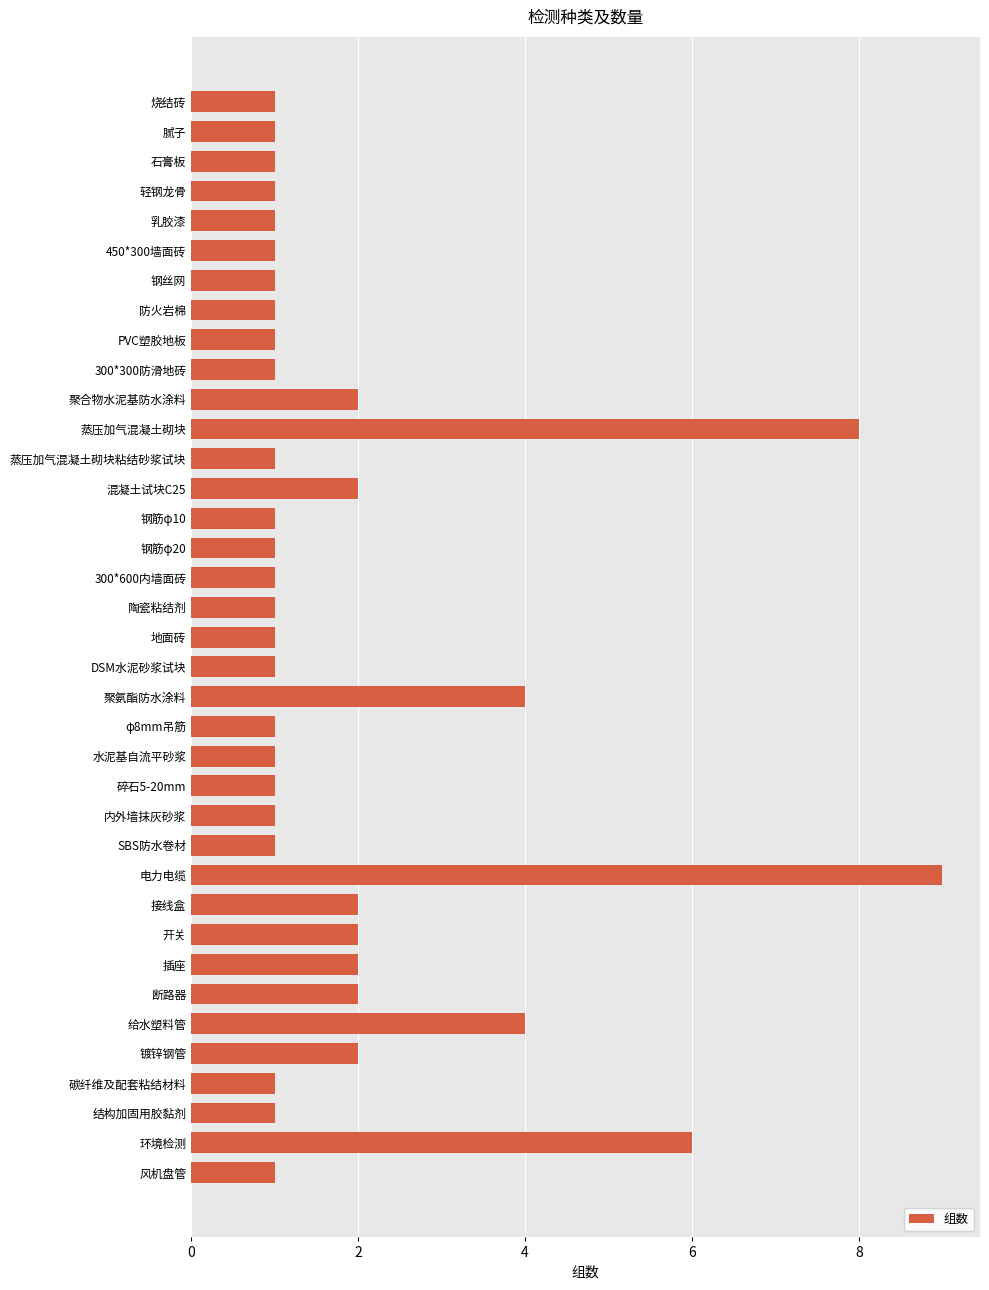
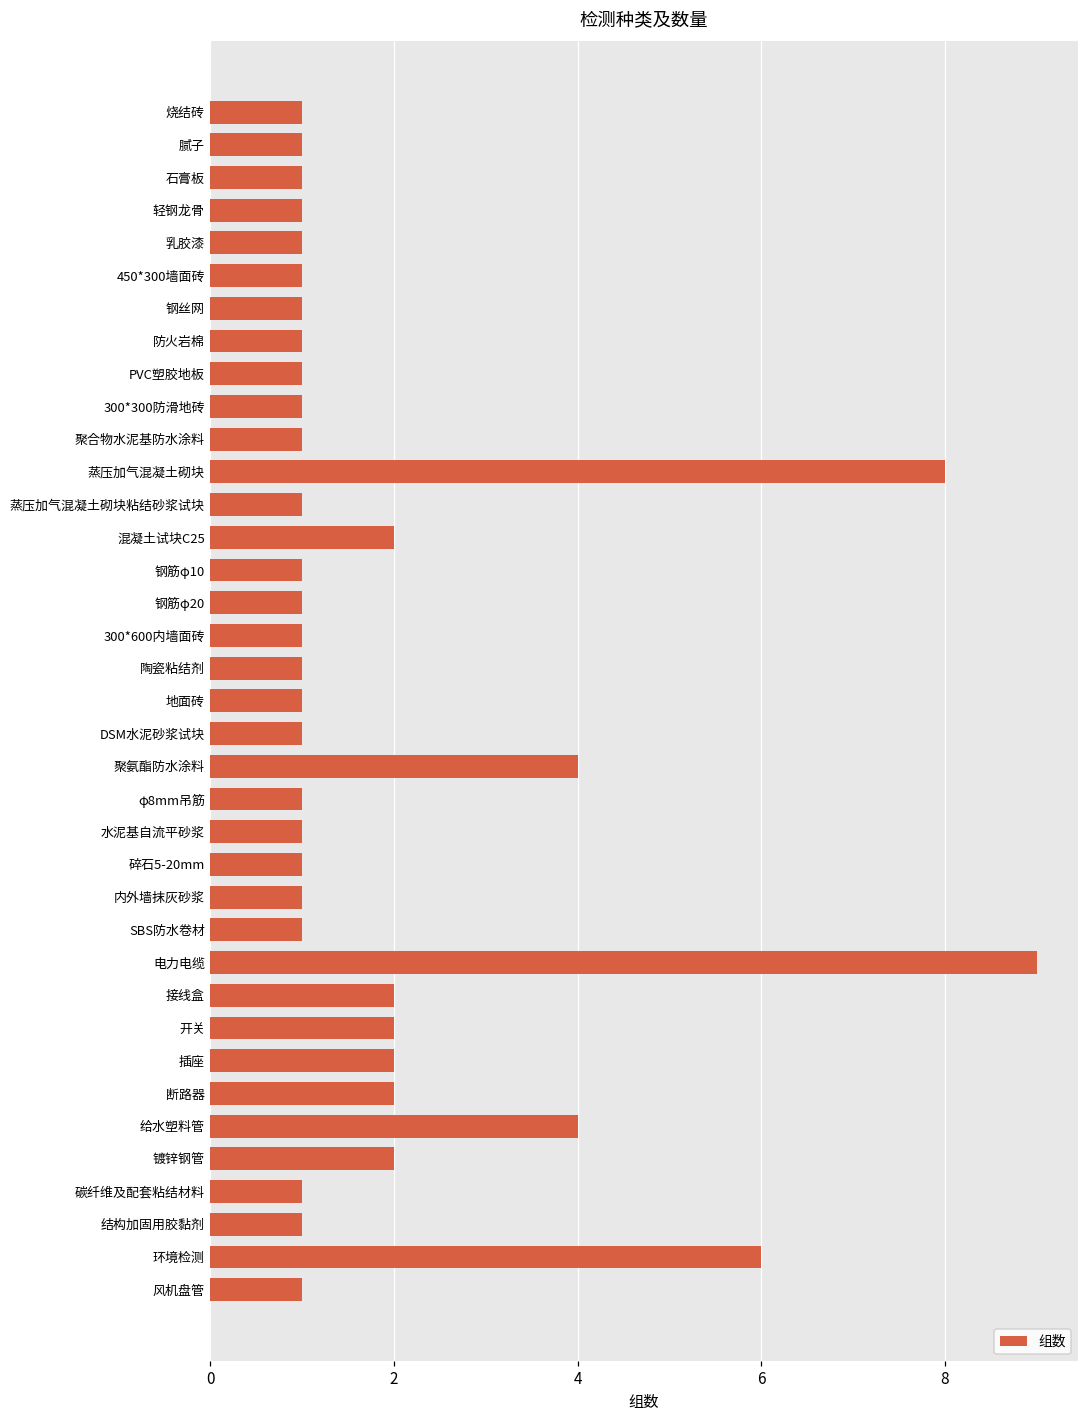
  {
    "烧结砖": 1,
    "腻子": 1,
    "石膏板": 1,
    "轻钢龙骨": 1,
    "乳胶漆": 1,
    "450*300墙面砖": 1,
    "钢丝网": 1,
    "防火岩棉": 1,
    "PVC塑胶地板": 1,
    "300*300防滑地砖": 1,
-   "聚合物水泥基防水涂料": 2,
+   "聚合物水泥基防水涂料": 1,
    "蒸压加气混凝土砌块": 8,
    "蒸压加气混凝土砌块粘结砂浆试块": 1,
    "混凝土试块C25": 2,
    "钢筋φ10": 1,
    "钢筋φ20": 1,
    "300*600内墙面砖": 1,
    "陶瓷粘结剂": 1,
    "地面砖": 1,
    "DSM水泥砂浆试块": 1,
    "聚氨酯防水涂料": 4,
    "φ8mm吊筋": 1,
    "水泥基自流平砂浆": 1,
    "碎石5-20mm": 1,
    "内外墙抹灰砂浆": 1,
    "SBS防水卷材": 1,
    "电力电缆": 9,
    "接线盒": 2,
    "开关": 2,
    "插座": 2,
    "断路器": 2,
    "给水塑料管": 4,
    "镀锌钢管": 2,
    "碳纤维及配套粘结材料": 1,
    "结构加固用胶黏剂": 1,
    "环境检测": 6,
    "风机盘管": 1
  }
